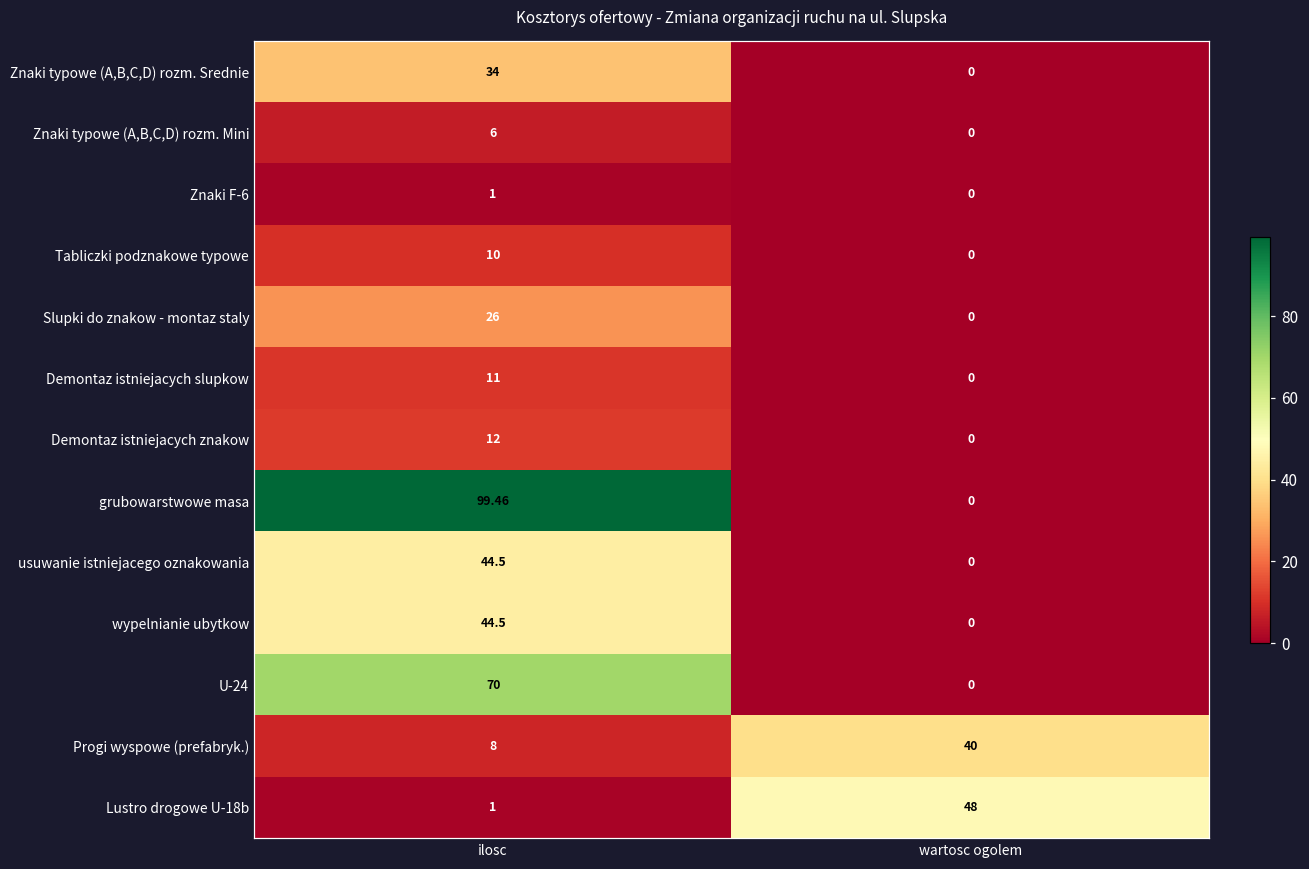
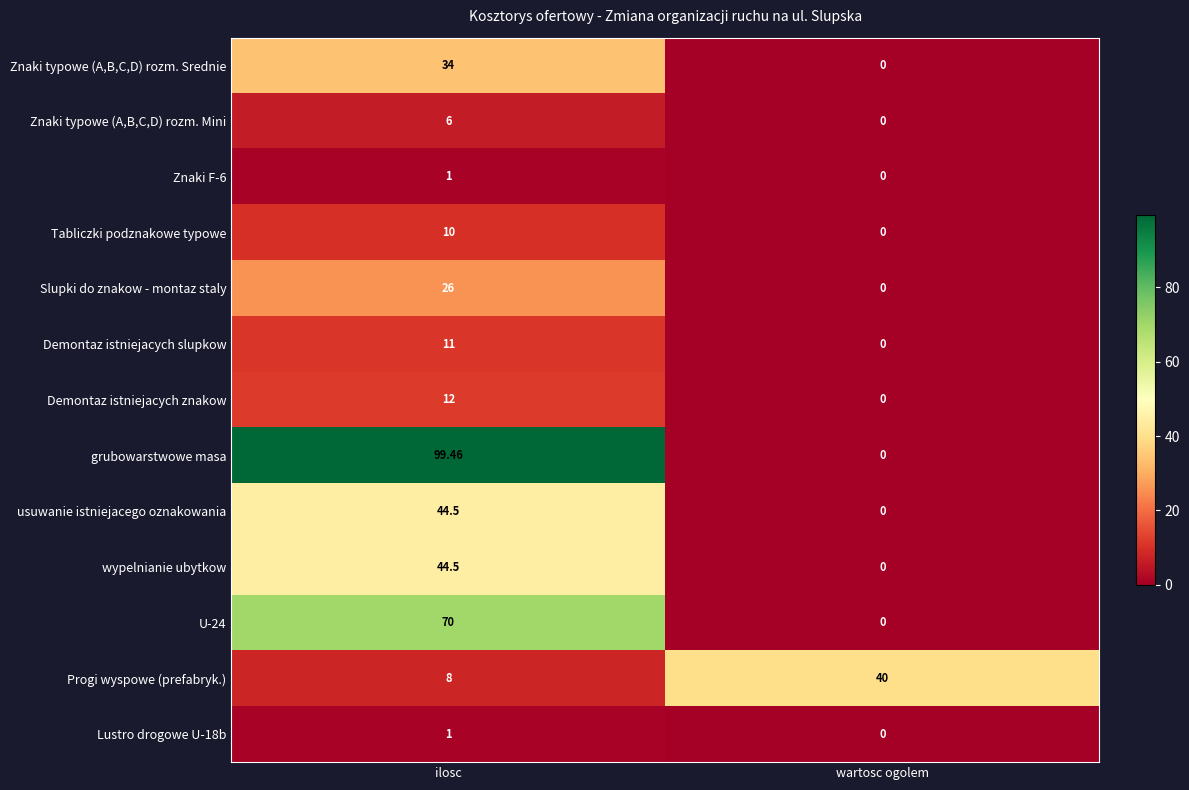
  {
    "Znaki typowe (A,B,C,D) rozm. Srednie": {
      "ilosc": 34,
      "wartosc ogolem": 0
    },
    "Znaki typowe (A,B,C,D) rozm. Mini": {
      "ilosc": 6,
      "wartosc ogolem": 0
    },
    "Znaki F-6": {
      "ilosc": 1,
      "wartosc ogolem": 0
    },
    "Tabliczki podznakowe typowe": {
      "ilosc": 10,
      "wartosc ogolem": 0
    },
    "Slupki do znakow - montaz staly": {
      "ilosc": 26,
      "wartosc ogolem": 0
    },
    "Demontaz istniejacych slupkow": {
      "ilosc": 11,
      "wartosc ogolem": 0
    },
    "Demontaz istniejacych znakow": {
      "ilosc": 12,
      "wartosc ogolem": 0
    },
    "grubowarstwowe masa": {
      "ilosc": 99.46,
      "wartosc ogolem": 0
    },
    "usuwanie istniejacego oznakowania": {
      "ilosc": 44.5,
      "wartosc ogolem": 0
    },
    "wypelnianie ubytkow": {
      "ilosc": 44.5,
      "wartosc ogolem": 0
    },
    "U-24": {
      "ilosc": 70,
      "wartosc ogolem": 0
    },
    "Progi wyspowe (prefabryk.)": {
      "ilosc": 8,
      "wartosc ogolem": 40
    },
    "Lustro drogowe U-18b": {
      "ilosc": 1,
-     "wartosc ogolem": 48
+     "wartosc ogolem": 0
    }
  }
